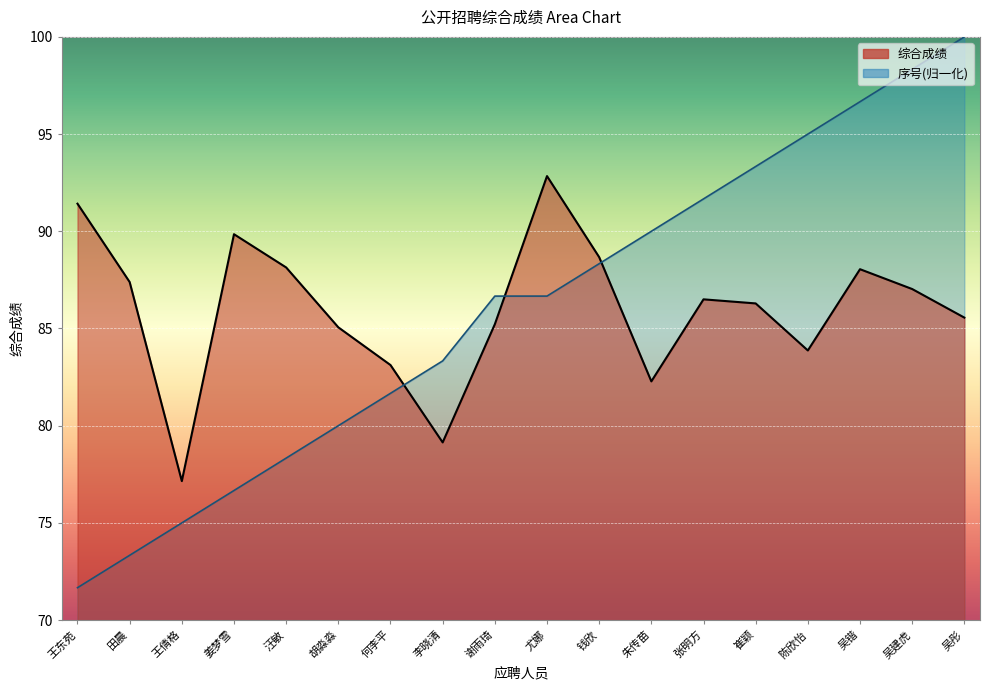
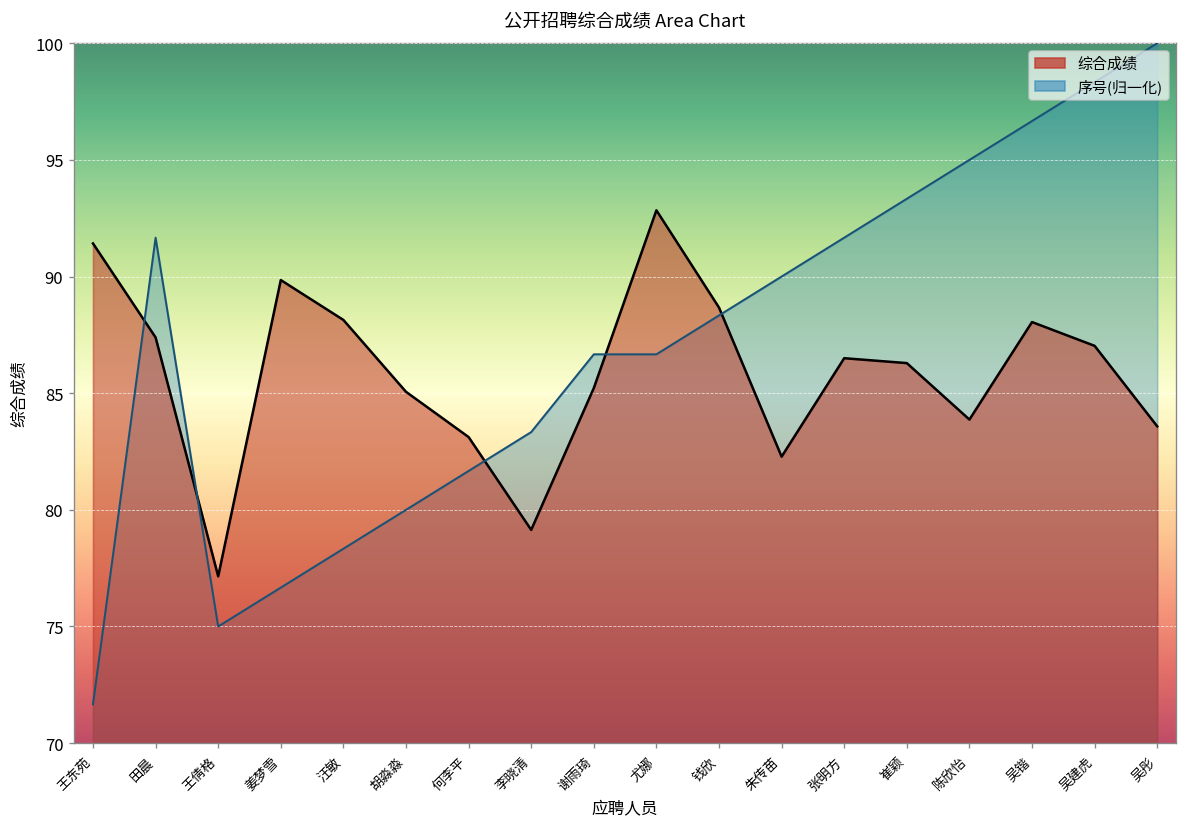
  {
    "综合成绩": {
      "王东苑": 91.4,
      "田晨": 87.4,
      "王倩格": 77.2,
      "姜梦雪": 89.9,
      "汪敏": 88.1,
      "胡淼淼": 85.1,
      "何李平": 83.1,
      "李晓清": 79.1,
      "谢雨琦": 85.2,
      "尤娜": 92.8,
      "钱欣": 88.7,
      "朱传苗": 82.3,
      "张明方": 86.5,
      "崔颖": 86.3,
      "陈欣怡": 83.9,
      "吴锴": 88.1,
      "吴建虎": 87.0,
-     "吴彤": 85.6
+     "吴彤": 83.6
    },
    "序号(归一化)": {
      "王东苑": 71.7,
-     "田晨": 73.3,
+     "田晨": 91.7,
      "王倩格": 75.0,
      "姜梦雪": 76.7,
      "汪敏": 78.3,
      "胡淼淼": 80.0,
      "何李平": 81.7,
      "李晓清": 83.3,
      "谢雨琦": 86.7,
      "尤娜": 86.7,
      "钱欣": 88.3,
      "朱传苗": 90.0,
      "张明方": 91.7,
      "崔颖": 93.3,
      "陈欣怡": 95.0,
      "吴锴": 96.7,
      "吴彤": 100.0
    }
  }
